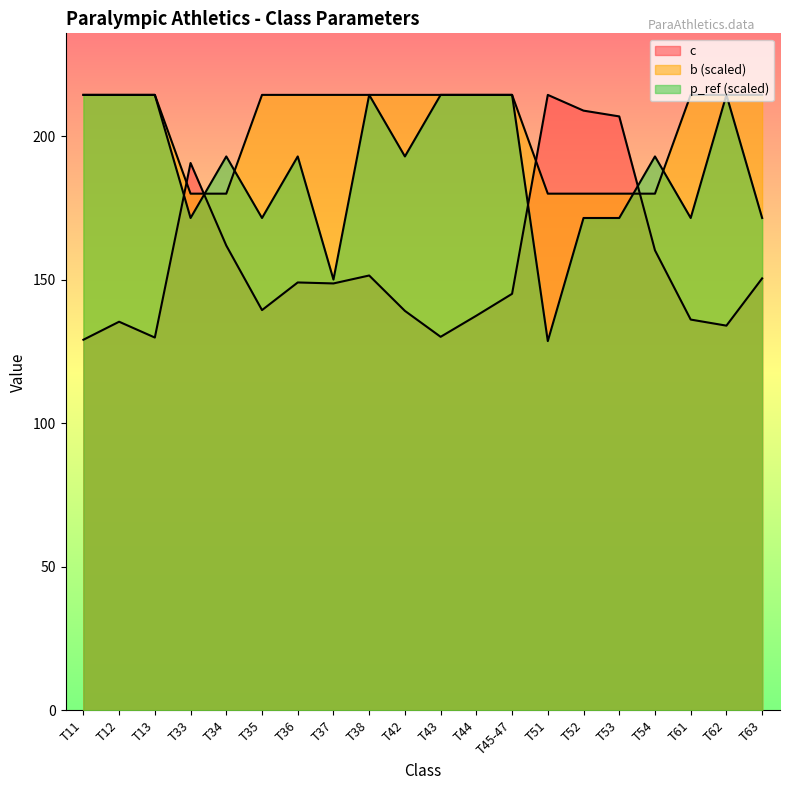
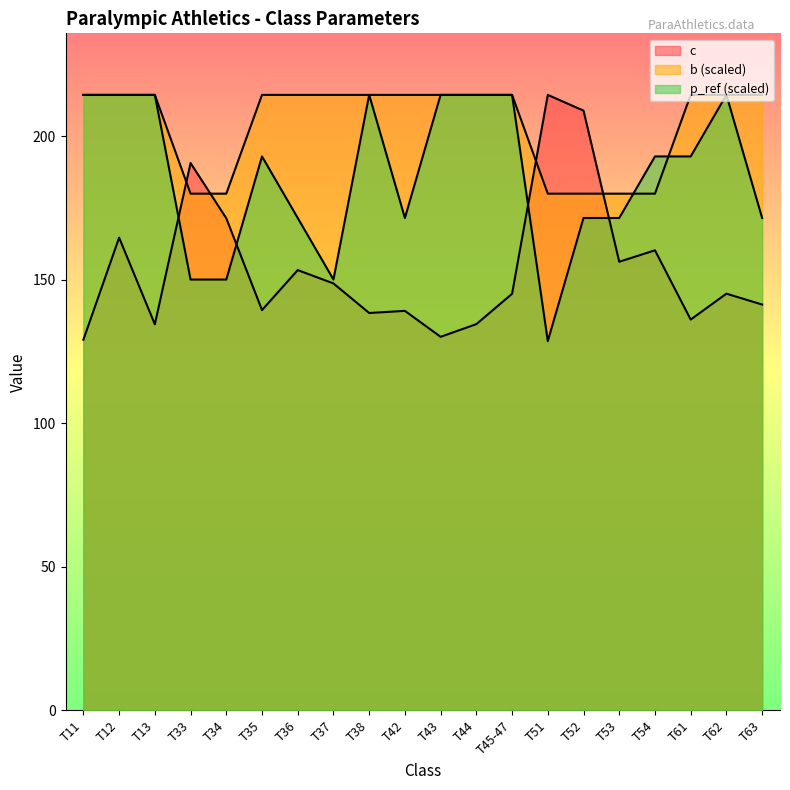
  {
    "c": {
      "T11": 129,
-     "T12": 135,
-     "T13": 130,
+     "T12": 165,
+     "T13": 134,
      "T33": 191,
-     "T34": 162,
+     "T34": 171,
      "T35": 139,
-     "T36": 149,
+     "T36": 153,
      "T37": 149,
-     "T38": 151,
+     "T38": 138,
      "T42": 139,
      "T43": 130,
-     "T44": 137,
+     "T44": 135,
      "T45-47": 145,
      "T51": 214,
      "T52": 209,
-     "T53": 207,
+     "T53": 156,
      "T54": 160,
      "T61": 136,
-     "T62": 134,
-     "T63": 150
+     "T62": 145,
+     "T63": 141
    },
    "b (scaled)": {
      "T33": 180,
      "T34": 180,
      "T35": 214,
      "T36": 214,
      "T37": 214,
      "T42": 214,
      "T51": 180,
      "T52": 180,
      "T53": 180,
      "T54": 180
    },
    "p_ref (scaled)": {
-     "T33": 171,
-     "T34": 193,
-     "T35": 171,
-     "T36": 193,
+     "T33": 150,
+     "T34": 150,
+     "T35": 193,
+     "T36": 171,
      "T37": 150,
-     "T42": 193,
+     "T42": 171,
      "T51": 129,
      "T52": 171,
      "T53": 171,
      "T54": 193,
-     "T61": 171,
+     "T61": 193,
      "T63": 171
    }
  }
